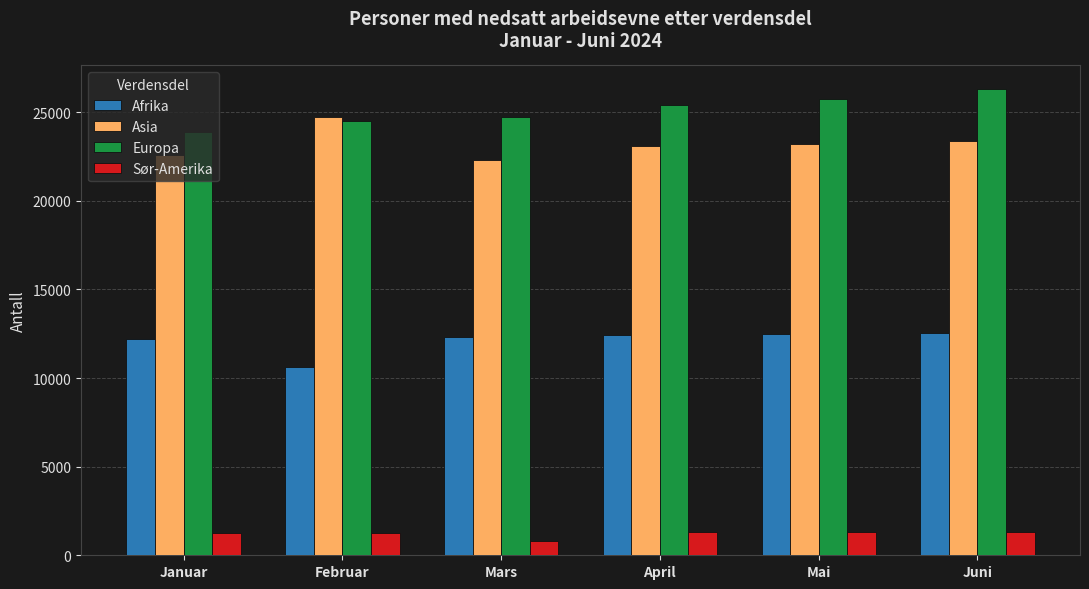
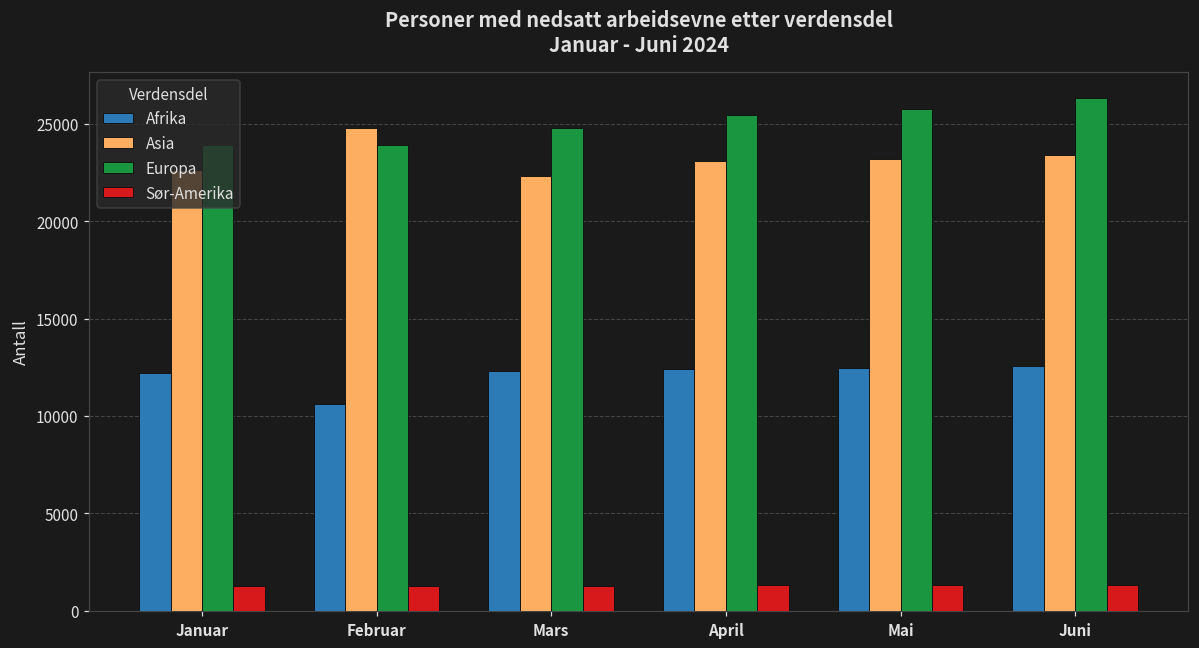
  {
    "Afrika": {
      "Januar": 12200,
      "Februar": 10600,
      "Mars": 12300,
      "April": 12400,
      "Mai": 12500,
      "Juni": 12500
    },
    "Asia": {
      "Februar": 24800,
      "Mars": 22300,
      "April": 23100,
      "Mai": 23200,
      "Juni": 23400
    },
    "Europa": {
-     "Februar": 24500,
+     "Februar": 23900,
      "Mars": 24800,
      "April": 25400,
      "Mai": 25700,
      "Juni": 26300
    },
    "Sør-Amerika": {
      "Januar": 1300,
      "Februar": 1300,
-     "Mars": 800,
+     "Mars": 1300,
      "April": 1300,
      "Mai": 1300,
      "Juni": 1300
    }
  }
